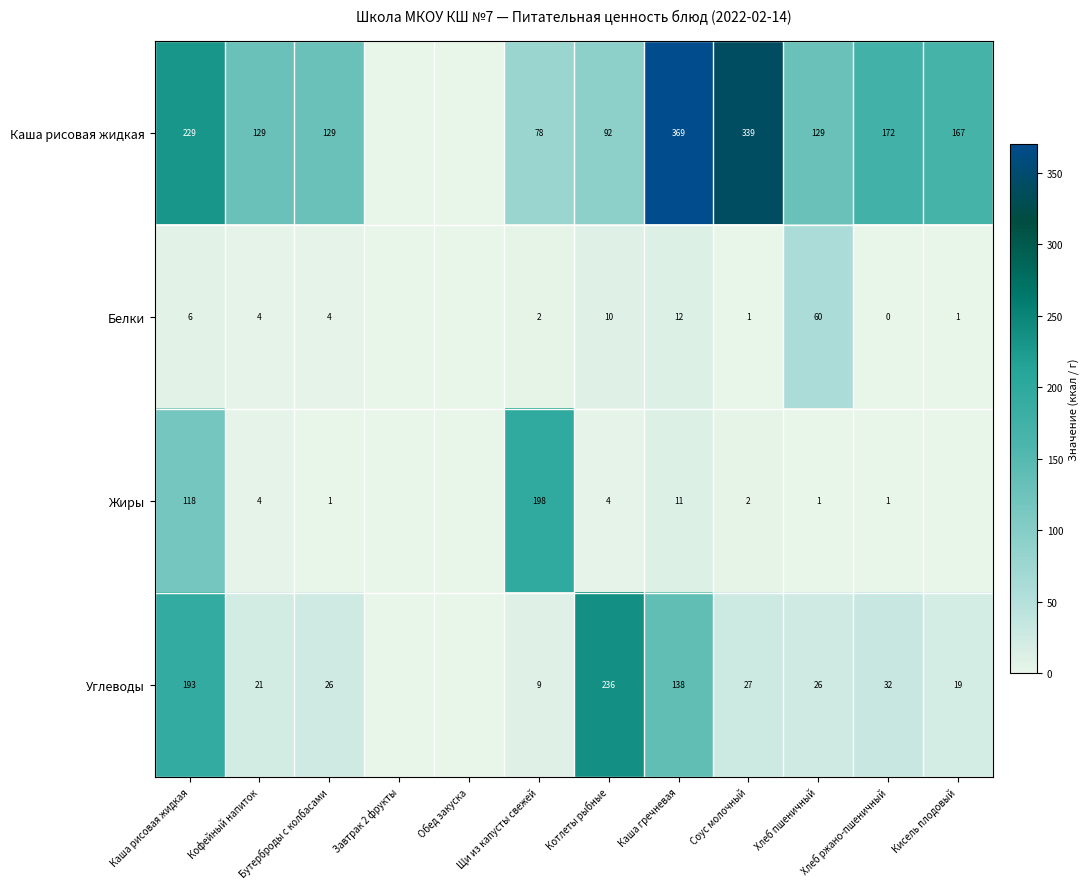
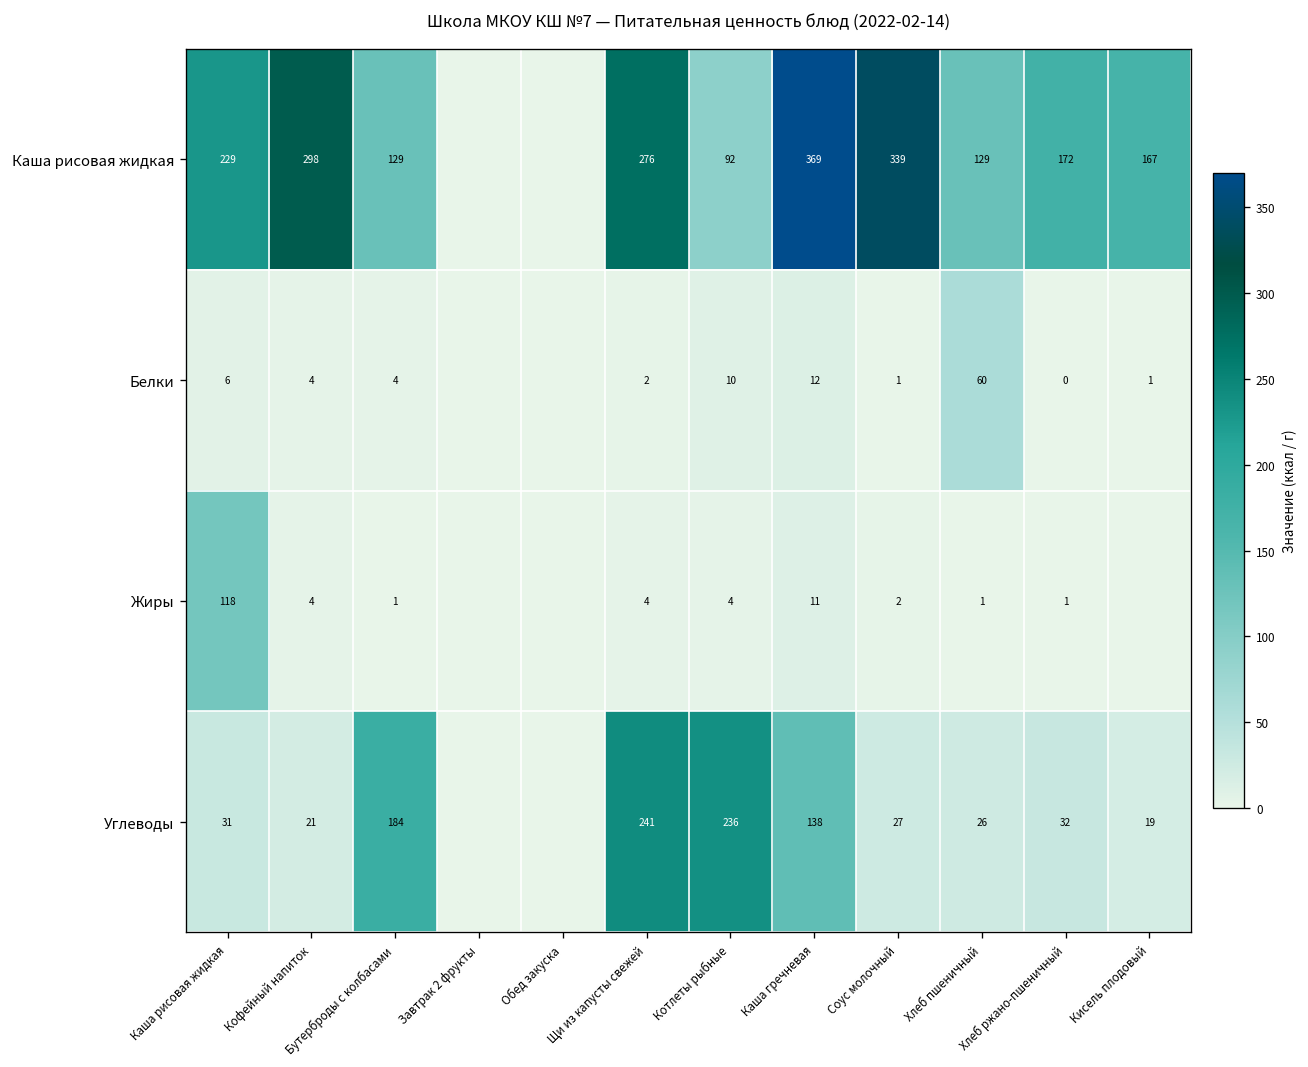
  {
    "Каша рисовая жидкая": {
      "Каша рисовая жидкая": 229,
-     "Кофейный напиток": 129,
+     "Кофейный напиток": 298,
      "Бутерброды с колбасами": 129,
-     "Щи из капусты свежей": 78,
+     "Щи из капусты свежей": 276,
      "Котлеты рыбные": 92,
      "Каша гречневая": 369,
      "Соус молочный": 339,
      "Хлеб пшеничный": 129,
      "Хлеб ржано-пшеничный": 172,
      "Кисель плодовый": 167
    },
    "Белки": {
      "Каша рисовая жидкая": 6,
      "Кофейный напиток": 4,
      "Бутерброды с колбасами": 4,
      "Щи из капусты свежей": 2,
      "Котлеты рыбные": 10,
      "Каша гречневая": 12,
      "Соус молочный": 1,
      "Хлеб пшеничный": 60,
      "Хлеб ржано-пшеничный": 0,
      "Кисель плодовый": 1
    },
    "Жиры": {
      "Каша рисовая жидкая": 118,
      "Кофейный напиток": 4,
      "Бутерброды с колбасами": 1,
-     "Щи из капусты свежей": 198,
+     "Щи из капусты свежей": 4,
      "Котлеты рыбные": 4,
      "Каша гречневая": 11,
      "Соус молочный": 2,
      "Хлеб пшеничный": 1,
      "Хлеб ржано-пшеничный": 1
    },
    "Углеводы": {
-     "Каша рисовая жидкая": 193,
+     "Каша рисовая жидкая": 31,
      "Кофейный напиток": 21,
-     "Бутерброды с колбасами": 26,
-     "Щи из капусты свежей": 9,
+     "Бутерброды с колбасами": 184,
+     "Щи из капусты свежей": 241,
      "Котлеты рыбные": 236,
      "Каша гречневая": 138,
      "Соус молочный": 27,
      "Хлеб пшеничный": 26,
      "Хлеб ржано-пшеничный": 32,
      "Кисель плодовый": 19
    }
  }
